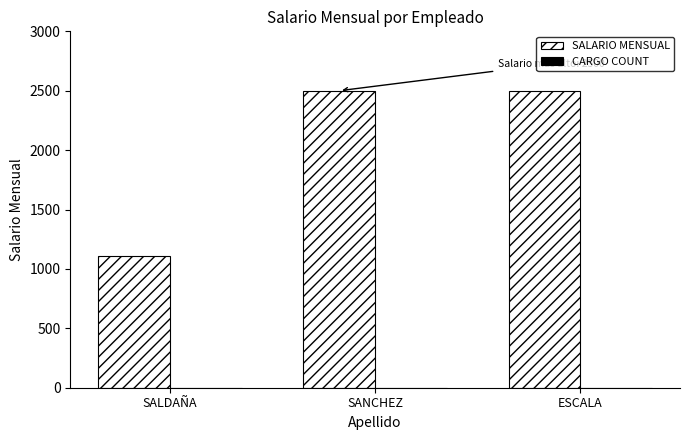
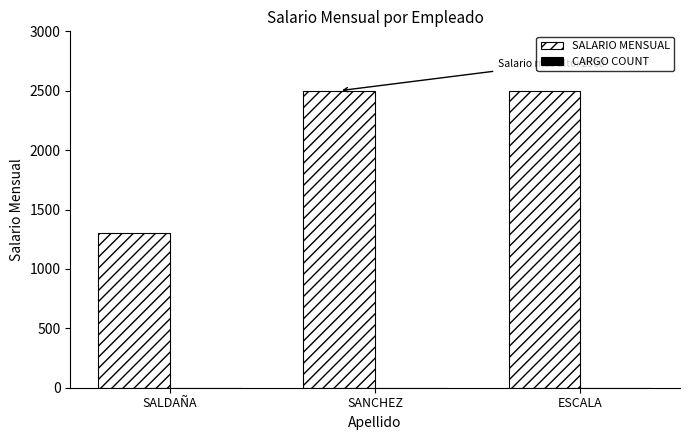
  {
    "SALARIO MENSUAL": {
-     "SALDAÑA": 1110,
+     "SALDAÑA": 1300,
      "SANCHEZ": 2500
    }
  }
